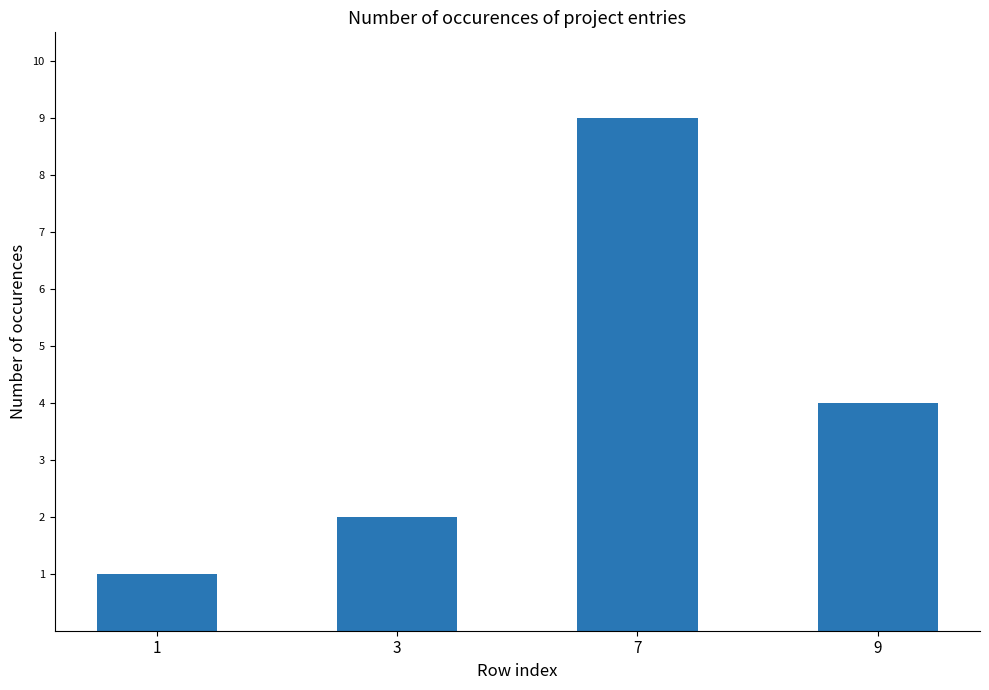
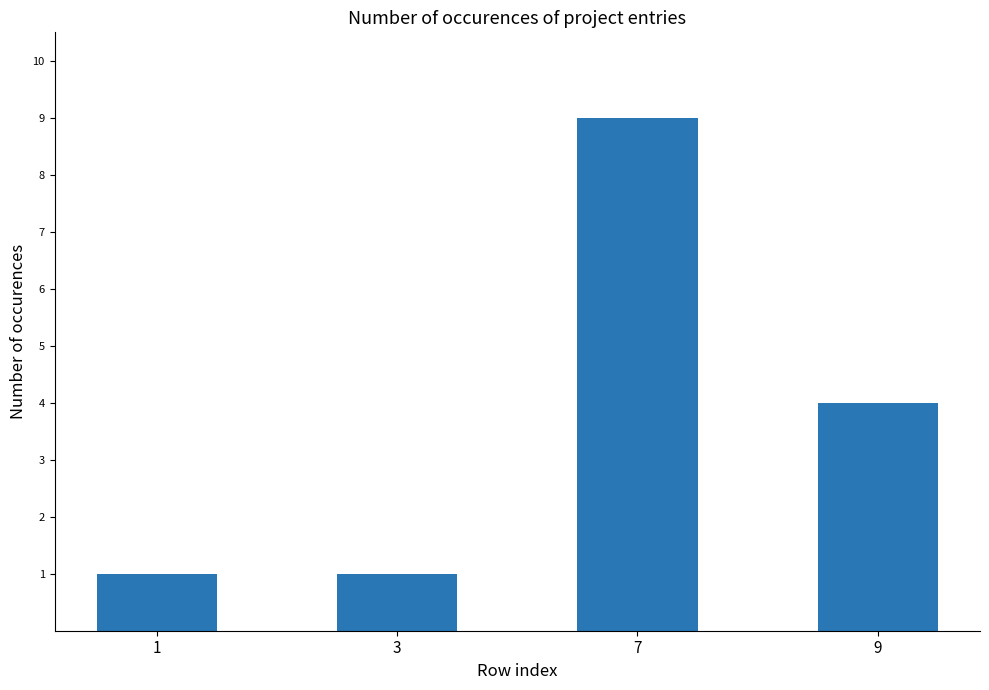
  {
    "1": 1,
-   "3": 2,
+   "3": 1,
    "7": 9,
    "9": 4
  }
